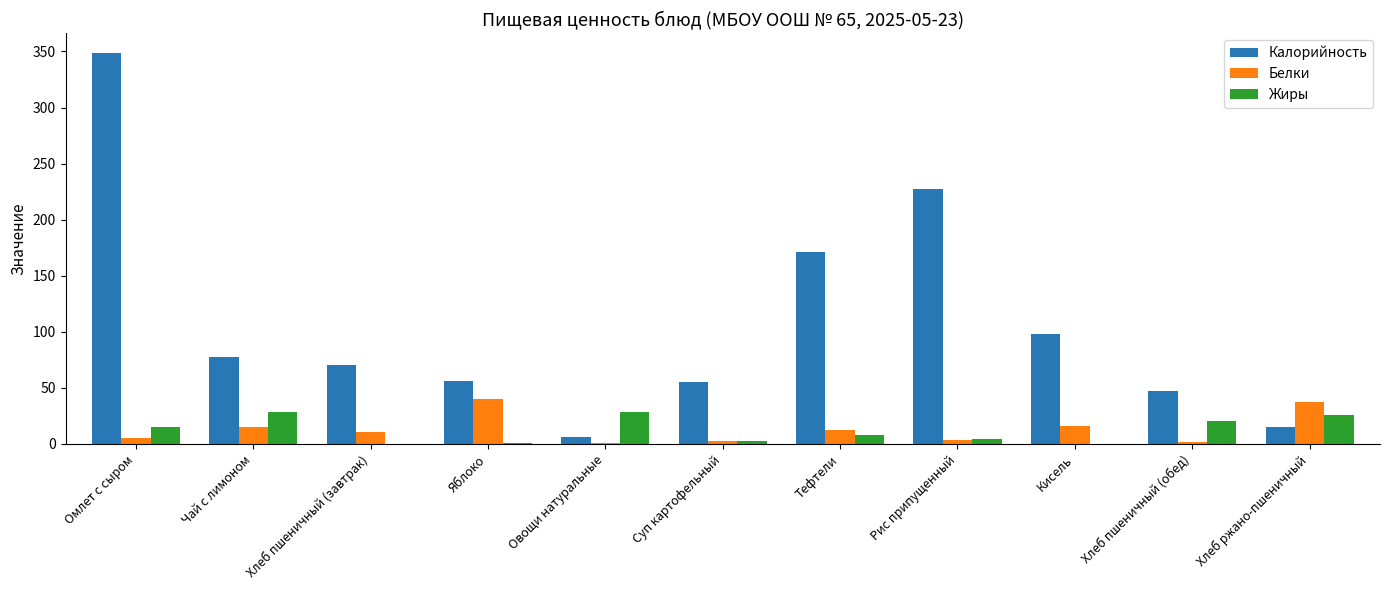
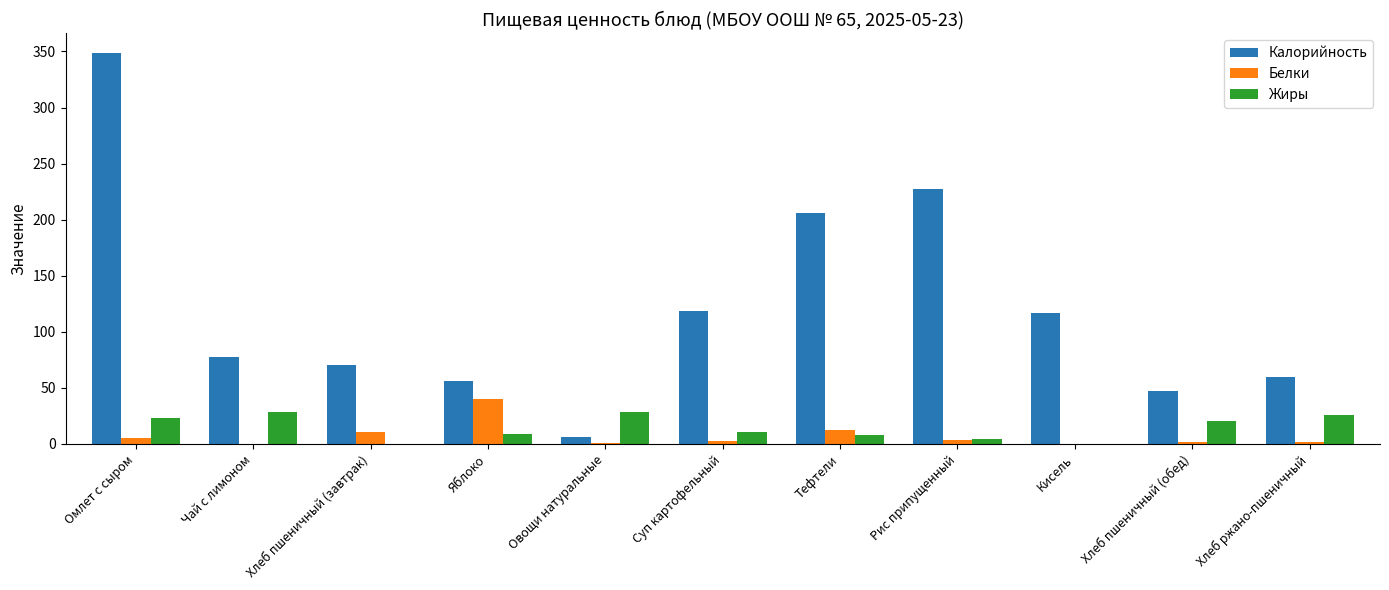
  {
    "Калорийность": {
      "Омлет с сыром": 349,
      "Чай с лимоном": 78,
      "Хлеб пшеничный (завтрак)": 70,
      "Яблоко": 56,
      "Овощи натуральные": 6,
-     "Суп картофельный": 55,
-     "Тефтели": 171,
+     "Суп картофельный": 118,
+     "Тефтели": 206,
      "Рис припущенный": 228,
-     "Кисель": 98,
+     "Кисель": 116,
      "Хлеб пшеничный (обед)": 47,
-     "Хлеб ржано-пшеничный": 15
+     "Хлеб ржано-пшеничный": 59
    },
    "Белки": {
      "Омлет с сыром": 6,
-     "Чай с лимоном": 15,
+     "Чай с лимоном": 0,
      "Хлеб пшеничный (завтрак)": 10,
      "Яблоко": 40,
      "Суп картофельный": 3,
      "Тефтели": 13,
      "Рис припущенный": 4,
-     "Кисель": 16,
-     "Хлеб ржано-пшеничный": 38
+     "Кисель": 0,
+     "Хлеб ржано-пшеничный": 2
    },
    "Жиры": {
-     "Омлет с сыром": 15,
+     "Омлет с сыром": 23,
      "Чай с лимоном": 29,
-     "Яблоко": 0,
+     "Яблоко": 9,
      "Овощи натуральные": 28,
-     "Суп картофельный": 3,
+     "Суп картофельный": 11,
      "Тефтели": 8,
      "Рис припущенный": 4,
      "Хлеб пшеничный (обед)": 20,
      "Хлеб ржано-пшеничный": 26
    }
  }
